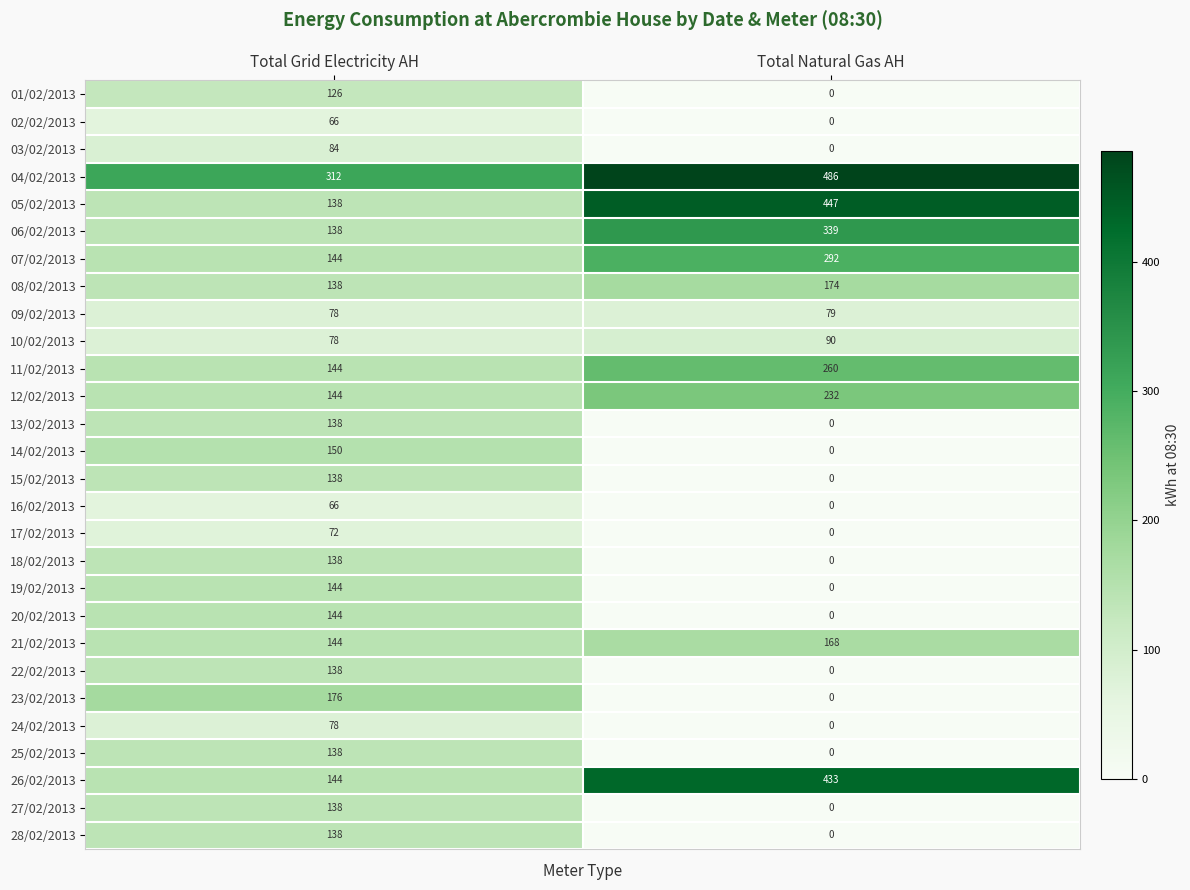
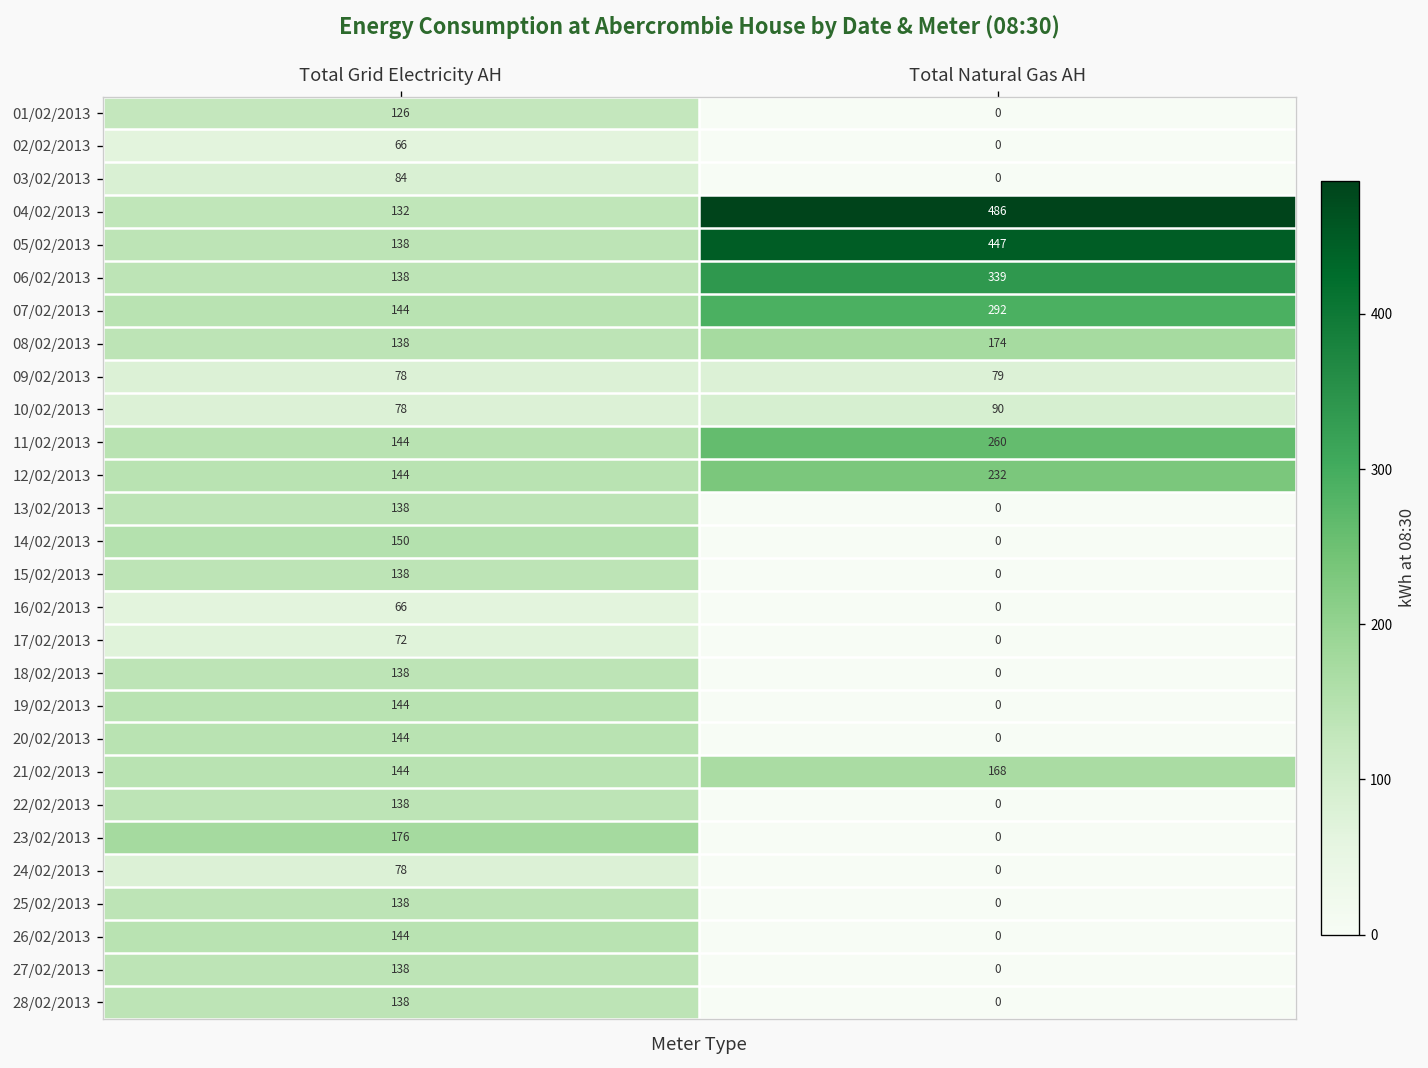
  {
    "01/02/2013": {
      "Total Grid Electricity AH": 126,
      "Total Natural Gas AH": 0
    },
    "02/02/2013": {
      "Total Grid Electricity AH": 66,
      "Total Natural Gas AH": 0
    },
    "03/02/2013": {
      "Total Grid Electricity AH": 84,
      "Total Natural Gas AH": 0
    },
    "04/02/2013": {
-     "Total Grid Electricity AH": 312,
+     "Total Grid Electricity AH": 132,
      "Total Natural Gas AH": 486
    },
    "05/02/2013": {
      "Total Grid Electricity AH": 138,
      "Total Natural Gas AH": 447
    },
    "06/02/2013": {
      "Total Grid Electricity AH": 138,
      "Total Natural Gas AH": 339
    },
    "07/02/2013": {
      "Total Grid Electricity AH": 144,
      "Total Natural Gas AH": 292
    },
    "08/02/2013": {
      "Total Grid Electricity AH": 138,
      "Total Natural Gas AH": 174
    },
    "09/02/2013": {
      "Total Grid Electricity AH": 78,
      "Total Natural Gas AH": 79
    },
    "10/02/2013": {
      "Total Grid Electricity AH": 78,
      "Total Natural Gas AH": 90
    },
    "11/02/2013": {
      "Total Grid Electricity AH": 144,
      "Total Natural Gas AH": 260
    },
    "12/02/2013": {
      "Total Grid Electricity AH": 144,
      "Total Natural Gas AH": 232
    },
    "13/02/2013": {
      "Total Grid Electricity AH": 138,
      "Total Natural Gas AH": 0
    },
    "14/02/2013": {
      "Total Grid Electricity AH": 150,
      "Total Natural Gas AH": 0
    },
    "15/02/2013": {
      "Total Grid Electricity AH": 138,
      "Total Natural Gas AH": 0
    },
    "16/02/2013": {
      "Total Grid Electricity AH": 66,
      "Total Natural Gas AH": 0
    },
    "17/02/2013": {
      "Total Grid Electricity AH": 72,
      "Total Natural Gas AH": 0
    },
    "18/02/2013": {
      "Total Grid Electricity AH": 138,
      "Total Natural Gas AH": 0
    },
    "19/02/2013": {
      "Total Grid Electricity AH": 144,
      "Total Natural Gas AH": 0
    },
    "20/02/2013": {
      "Total Grid Electricity AH": 144,
      "Total Natural Gas AH": 0
    },
    "21/02/2013": {
      "Total Grid Electricity AH": 144,
      "Total Natural Gas AH": 168
    },
    "22/02/2013": {
      "Total Grid Electricity AH": 138,
      "Total Natural Gas AH": 0
    },
    "23/02/2013": {
      "Total Grid Electricity AH": 176,
      "Total Natural Gas AH": 0
    },
    "24/02/2013": {
      "Total Grid Electricity AH": 78,
      "Total Natural Gas AH": 0
    },
    "25/02/2013": {
      "Total Grid Electricity AH": 138,
      "Total Natural Gas AH": 0
    },
    "26/02/2013": {
      "Total Grid Electricity AH": 144,
-     "Total Natural Gas AH": 433
+     "Total Natural Gas AH": 0
    },
    "27/02/2013": {
      "Total Grid Electricity AH": 138,
      "Total Natural Gas AH": 0
    },
    "28/02/2013": {
      "Total Grid Electricity AH": 138,
      "Total Natural Gas AH": 0
    }
  }
